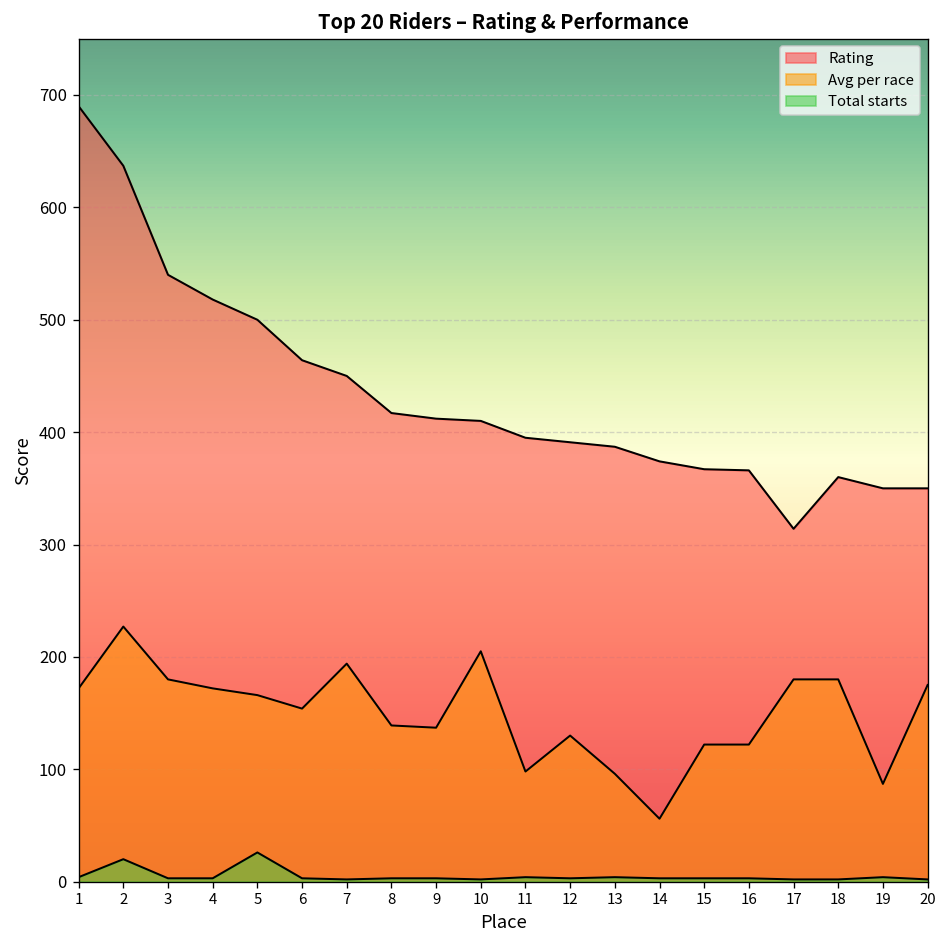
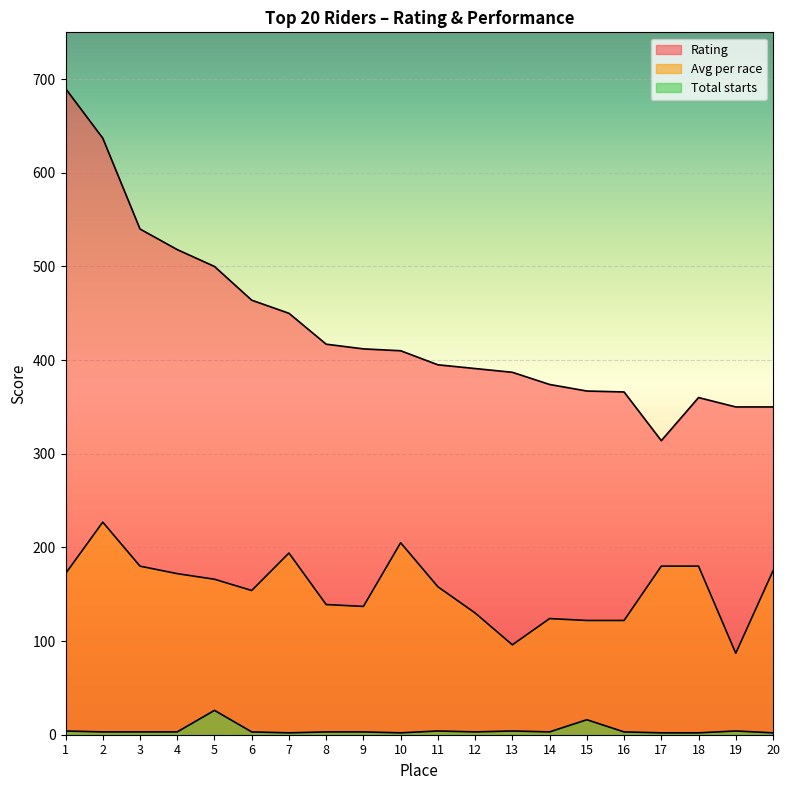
  {
    "Rating": {
      "1": 690,
      "2": 640,
      "3": 540,
      "4": 520,
      "5": 500,
      "6": 460,
      "7": 450,
      "8": 420,
      "9": 410,
      "10": 410,
      "11": 400,
      "12": 390,
      "13": 390,
      "14": 370,
      "15": 370,
      "16": 370,
      "17": 310,
      "18": 360,
      "19": 350,
      "20": 350
    },
    "Avg per race": {
      "1": 170,
      "2": 230,
      "3": 180,
      "4": 170,
      "5": 170,
      "6": 150,
      "7": 190,
      "8": 140,
      "9": 140,
      "10": 210,
-     "11": 100,
+     "11": 160,
      "12": 130,
      "13": 100,
-     "14": 60,
+     "14": 120,
      "15": 120,
      "16": 120,
      "17": 180,
      "18": 180,
      "19": 90,
      "20": 180
    },
    "Total starts": {
      "1": 0,
-     "2": 20,
+     "2": 0,
      "3": 0,
      "4": 0,
      "5": 30,
      "6": 0,
      "7": 0,
      "8": 0,
      "9": 0,
      "10": 0,
      "11": 0,
      "12": 0,
      "13": 0,
      "14": 0,
-     "15": 0,
+     "15": 20,
      "16": 0,
      "17": 0,
      "18": 0,
      "19": 0,
      "20": 0
    }
  }
